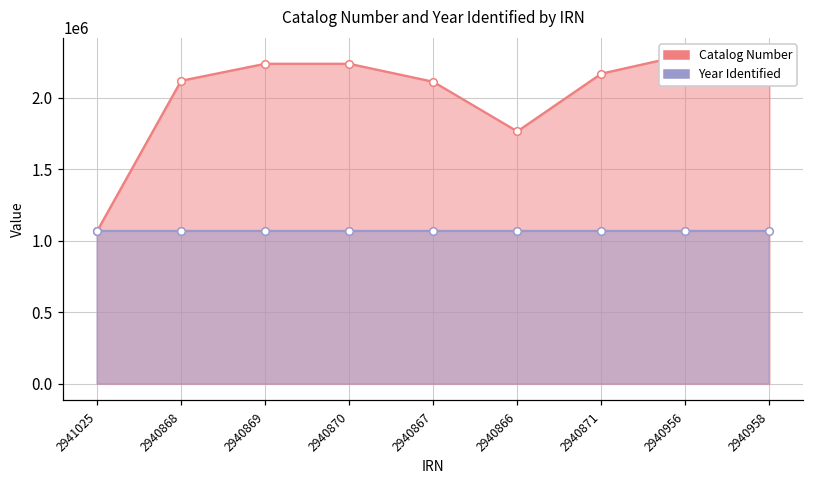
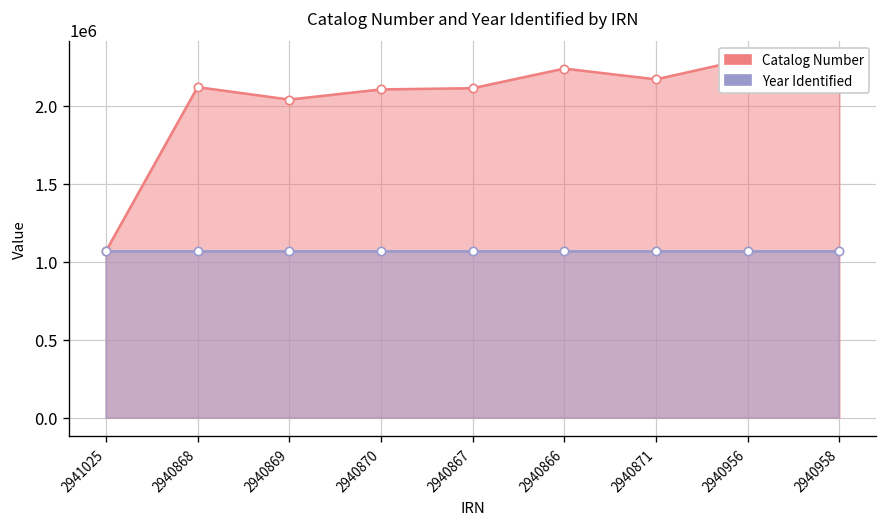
  {
    "Catalog Number": {
      "2940868": 2120000,
-     "2940869": 2240000,
-     "2940870": 2240000,
+     "2940869": 2040000,
+     "2940870": 2110000,
      "2940867": 2110000,
-     "2940866": 1770000,
+     "2940866": 2240000,
      "2940871": 2170000
    },
    "Year Identified": {
      "2940868": 1070000,
      "2940869": 1070000,
      "2940870": 1070000,
      "2940867": 1070000,
      "2940866": 1070000,
      "2940871": 1070000,
      "2940956": 1070000,
      "2940958": 1070000
    }
  }
